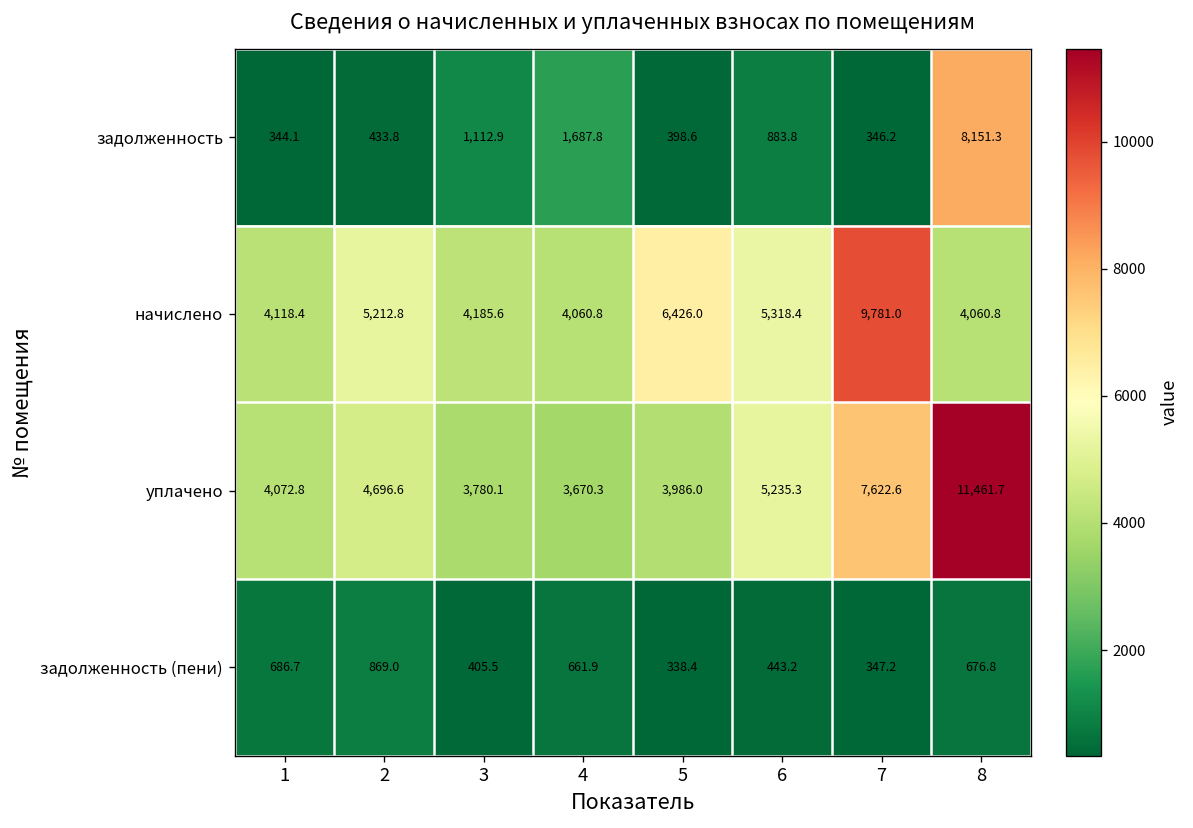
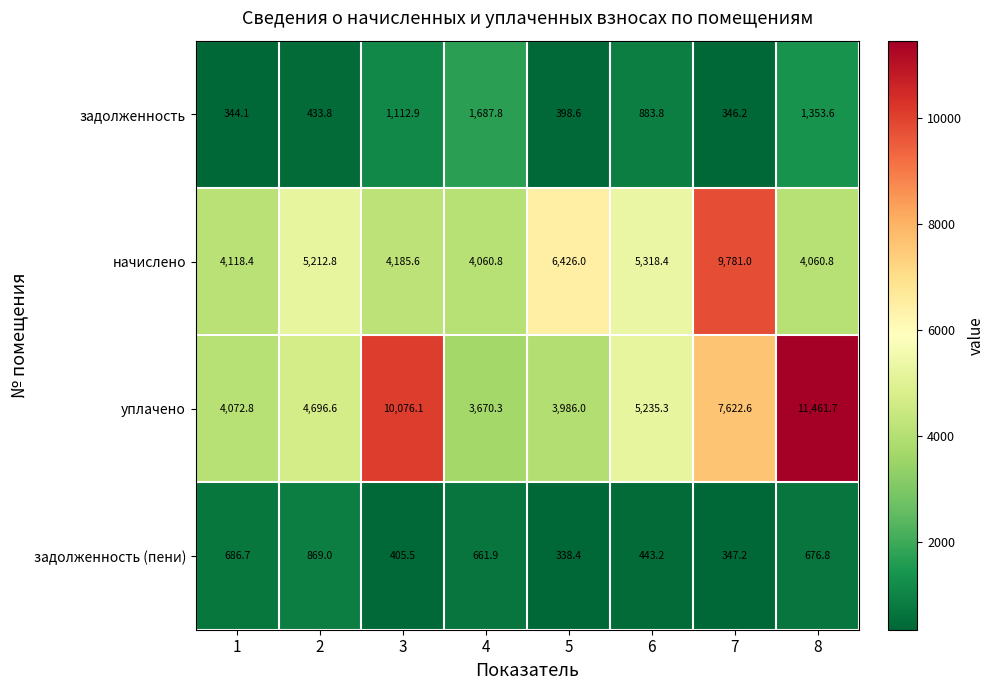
  {
    "задолженность": {
      "1": "344.1",
      "2": "433.8",
      "3": "1,112.9",
      "4": "1,687.8",
      "5": "398.6",
      "6": "883.8",
      "7": "346.2",
-     "8": "8,151.3"
+     "8": "1,353.6"
    },
    "начислено": {
      "1": "4,118.4",
      "2": "5,212.8",
      "3": "4,185.6",
      "4": "4,060.8",
      "5": "6,426.0",
      "6": "5,318.4",
      "7": "9,781.0",
      "8": "4,060.8"
    },
    "уплачено": {
      "1": "4,072.8",
      "2": "4,696.6",
-     "3": "3,780.1",
+     "3": "10,076.1",
      "4": "3,670.3",
      "5": "3,986.0",
      "6": "5,235.3",
      "7": "7,622.6",
      "8": "11,461.7"
    },
    "задолженность (пени)": {
      "1": "686.7",
      "2": "869.0",
      "3": "405.5",
      "4": "661.9",
      "5": "338.4",
      "6": "443.2",
      "7": "347.2",
      "8": "676.8"
    }
  }
